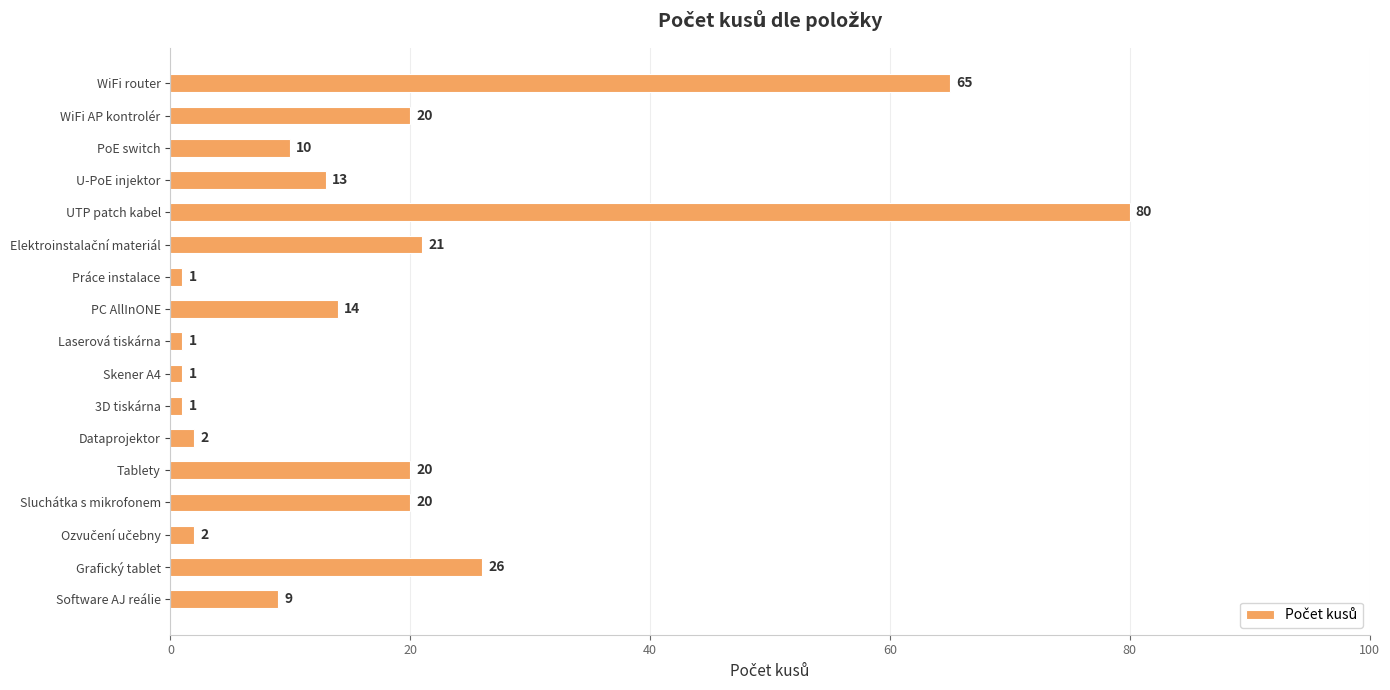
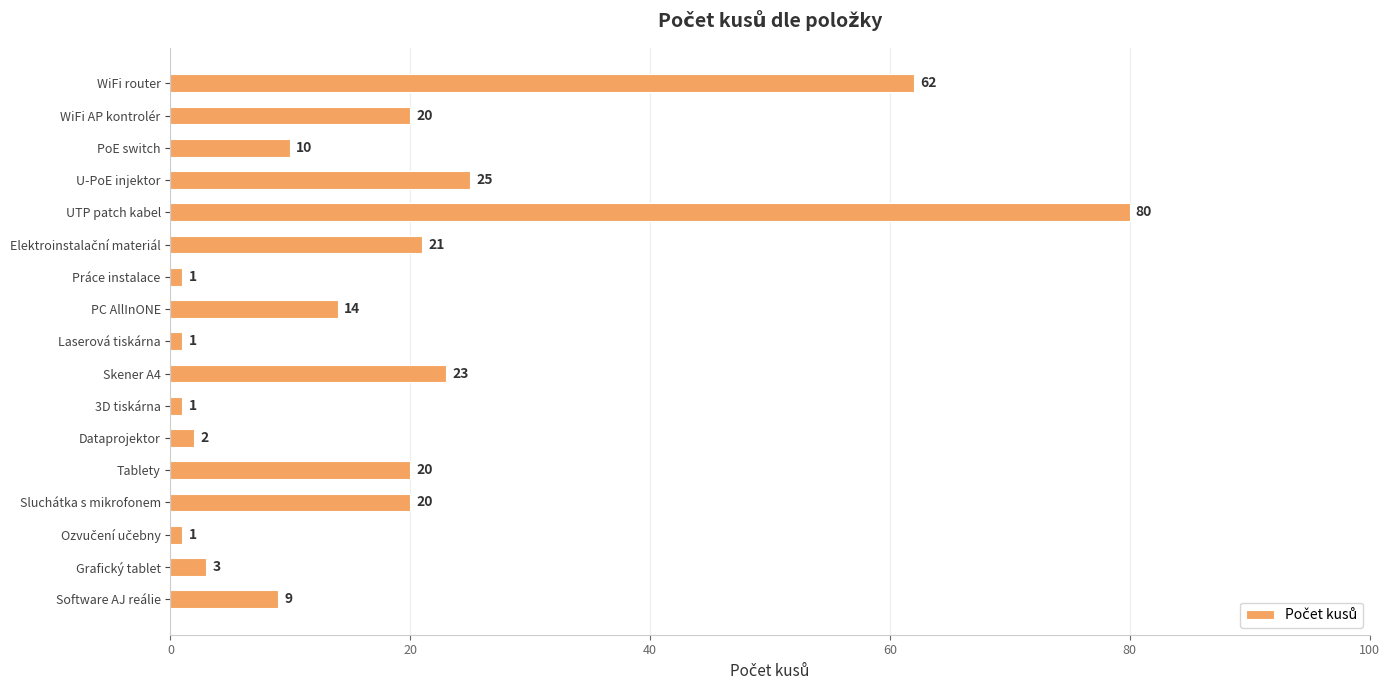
  {
-   "WiFi router": 65,
+   "WiFi router": 62,
    "WiFi AP kontrolér": 20,
    "PoE switch": 10,
-   "U-PoE injektor": 13,
+   "U-PoE injektor": 25,
    "UTP patch kabel": 80,
    "Elektroinstalační materiál": 21,
    "Práce instalace": 1,
    "PC AllInONE": 14,
    "Laserová tiskárna": 1,
-   "Skener A4": 1,
+   "Skener A4": 23,
    "3D tiskárna": 1,
    "Dataprojektor": 2,
    "Tablety": 20,
    "Sluchátka s mikrofonem": 20,
-   "Ozvučení učebny": 2,
-   "Grafický tablet": 26,
+   "Ozvučení učebny": 1,
+   "Grafický tablet": 3,
    "Software AJ reálie": 9
  }
